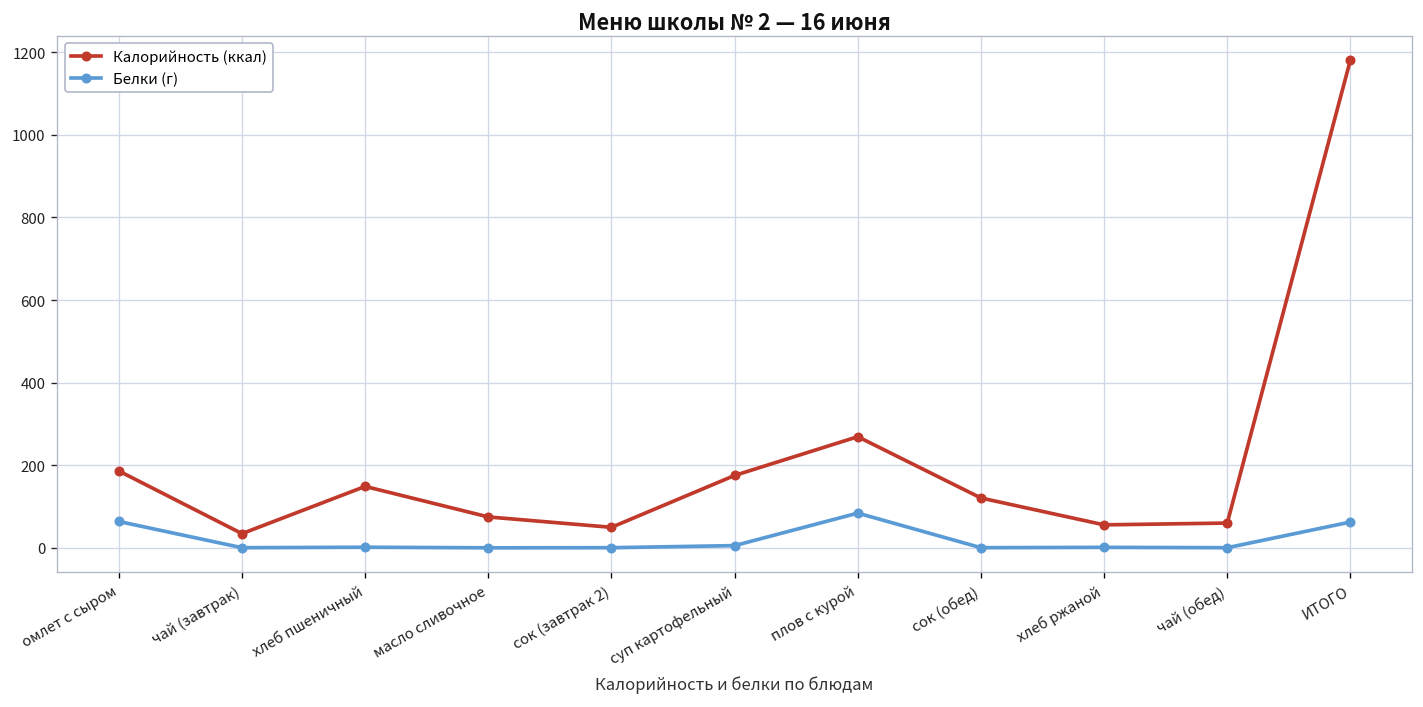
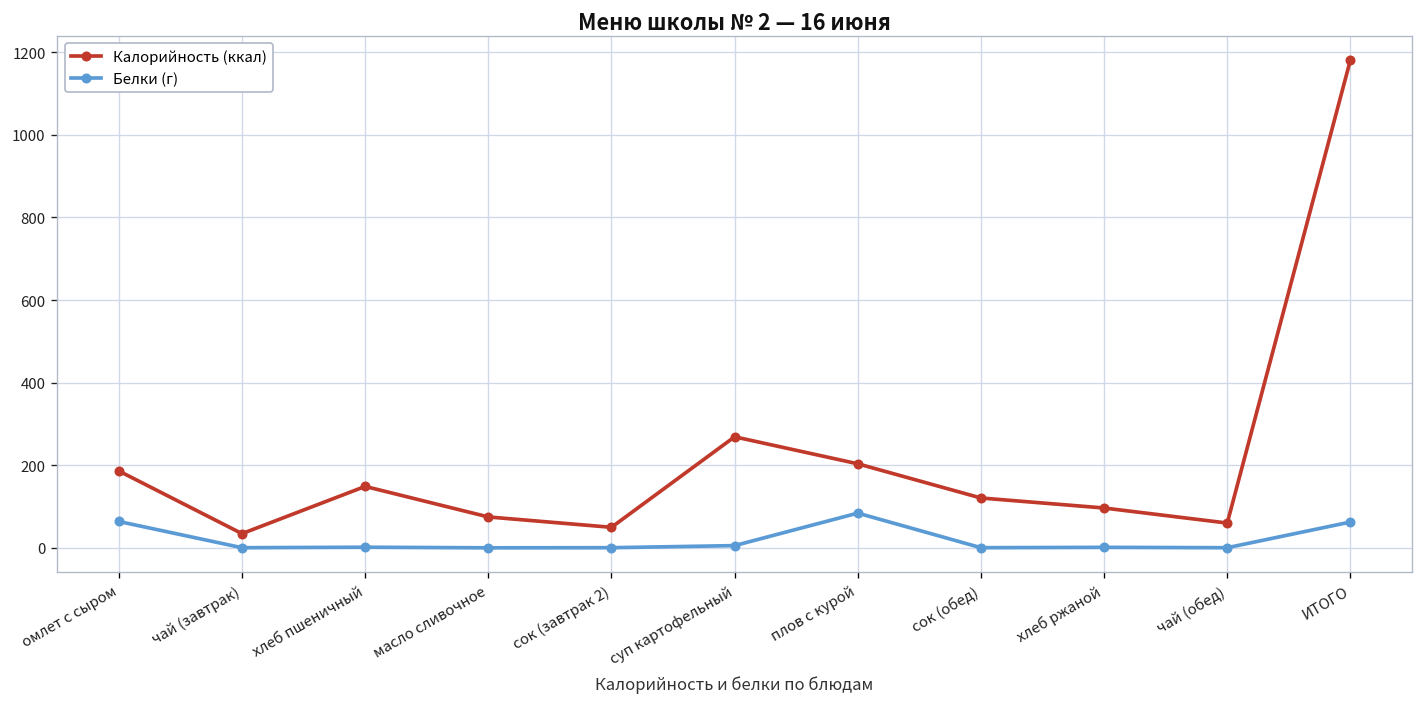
  {
    "Калорийность (ккал)": {
      "омлет с сыром": 190,
      "чай (завтрак)": 30,
      "хлеб пшеничный": 150,
      "масло сливочное": 70,
      "сок (завтрак 2)": 50,
-     "суп картофельный": 180,
-     "плов с курой": 270,
+     "суп картофельный": 270,
+     "плов с курой": 200,
      "сок (обед)": 120,
-     "хлеб ржаной": 60,
+     "хлеб ржаной": 100,
      "чай (обед)": 60,
      "ИТОГО": 1180
    },
    "Белки (г)": {
      "омлет с сыром": 60,
      "чай (завтрак)": 0,
      "хлеб пшеничный": 0,
      "масло сливочное": 0,
      "сок (завтрак 2)": 0,
      "суп картофельный": 10,
      "плов с курой": 80,
      "сок (обед)": 0,
      "хлеб ржаной": 0,
      "чай (обед)": 0,
      "ИТОГО": 60
    }
  }
